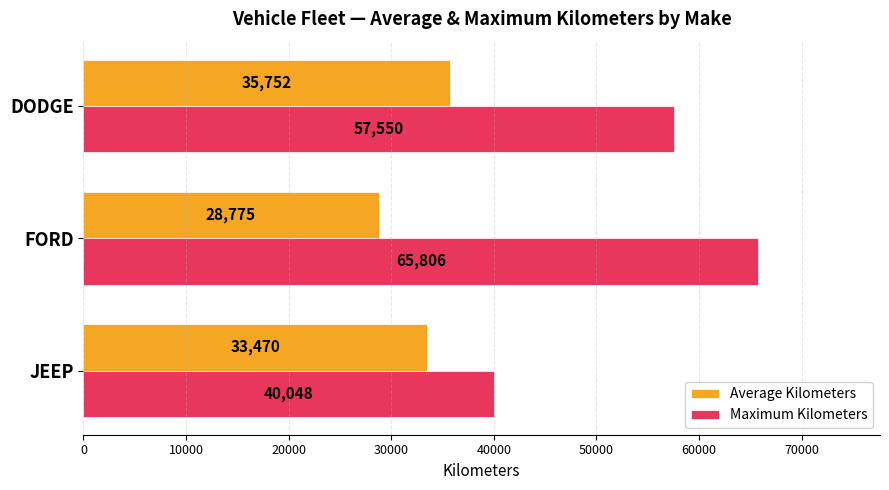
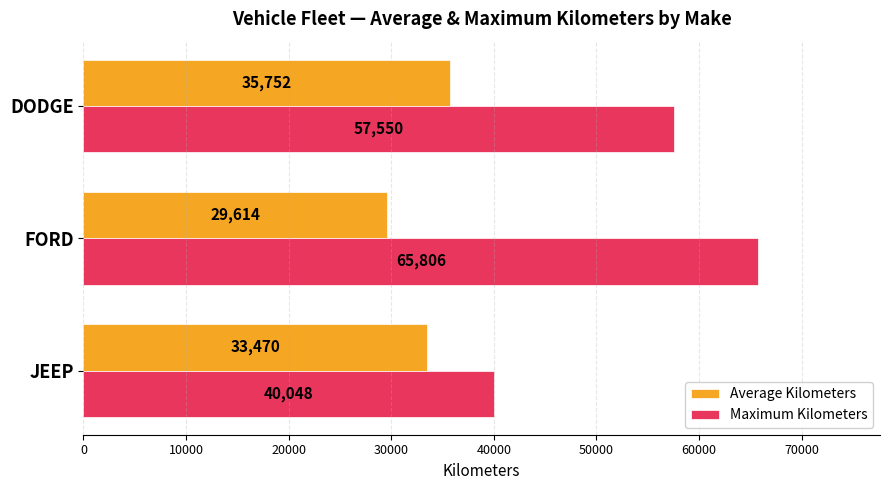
  {
    "Average Kilometers": {
      "DODGE": "35,752",
-     "FORD": "28,775",
+     "FORD": "29,614",
      "JEEP": "33,470"
    },
    "Maximum Kilometers": {
      "DODGE": "57,550",
      "FORD": "65,806",
      "JEEP": "40,048"
    }
  }
